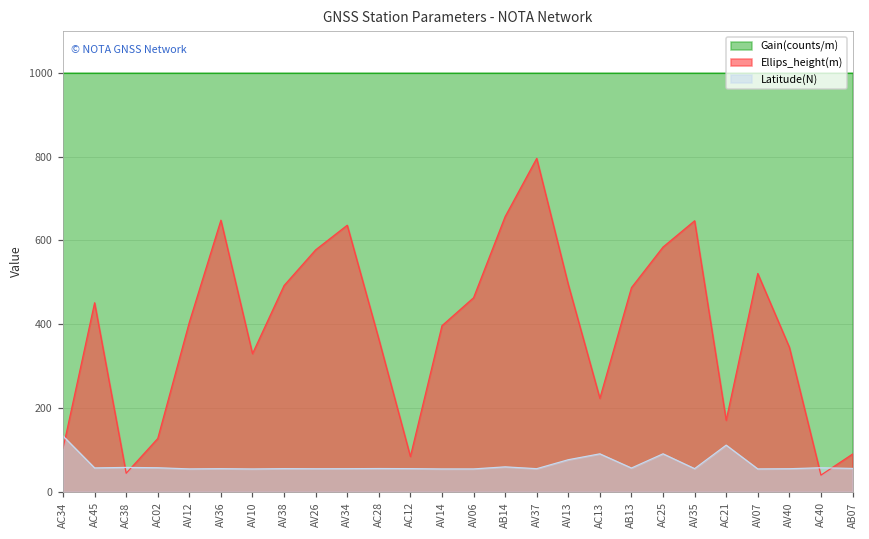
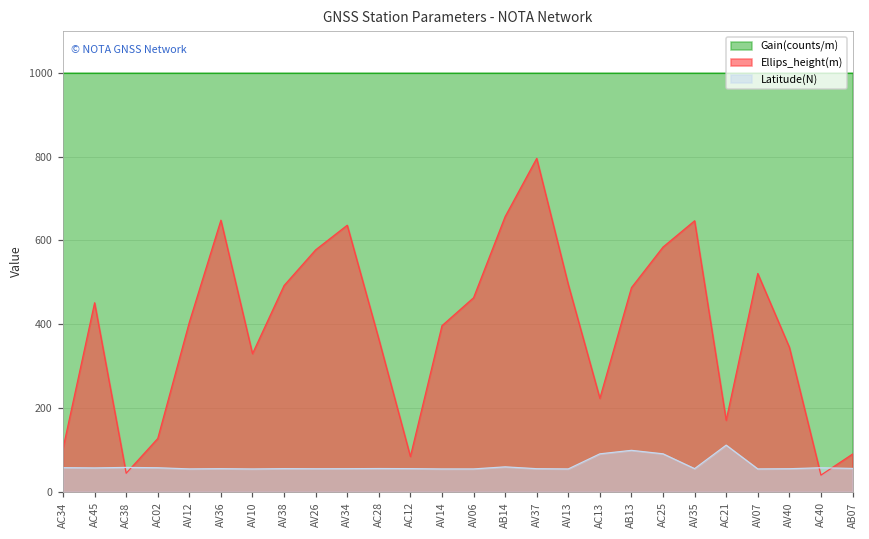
  {
    "Gain(counts/m)": {
      "AC34": 1000,
      "AC45": 1000,
      "AC38": 1000,
      "AC02": 1000,
      "AV12": 1000,
      "AV36": 1000,
      "AV10": 1000,
      "AV38": 1000,
      "AV26": 1000,
      "AV34": 1000,
      "AC28": 1000,
      "AC12": 1000,
      "AV14": 1000,
      "AV06": 1000,
      "AB14": 1000,
      "AV37": 1000,
      "AV13": 1000,
      "AC13": 1000,
      "AB13": 1000,
      "AC25": 1000,
      "AV35": 1000,
      "AC21": 1000,
      "AB07": 1000
    },
    "Ellips_height(m)": {
      "AC34": 100,
      "AC45": 450,
      "AC38": 40,
      "AC02": 130,
      "AV12": 400,
      "AV36": 650,
      "AV10": 330,
      "AV38": 490,
      "AV26": 580,
      "AV34": 640,
      "AC28": 360,
      "AC12": 80,
      "AV14": 400,
      "AV06": 460,
      "AB14": 660,
      "AV37": 800,
      "AV13": 490,
      "AC13": 220,
      "AB13": 490,
      "AC25": 580,
      "AV35": 650,
      "AC21": 170,
      "AV07": 520,
      "AV40": 350,
      "AC40": 40,
      "AB07": 90
    },
    "Latitude(N)": {
-     "AC34": 130,
+     "AC34": 60,
      "AC45": 60,
      "AC38": 60,
      "AC02": 60,
      "AV12": 50,
      "AV36": 50,
      "AV10": 50,
      "AV38": 50,
      "AV26": 50,
      "AV34": 50,
      "AC28": 60,
      "AC12": 50,
      "AV14": 50,
      "AV06": 50,
      "AB14": 60,
      "AV37": 50,
-     "AV13": 80,
+     "AV13": 50,
      "AC13": 90,
-     "AB13": 60,
+     "AB13": 100,
      "AC25": 90,
      "AV35": 50,
      "AC21": 110,
      "AV07": 50,
      "AV40": 50,
      "AC40": 60,
      "AB07": 60
    }
  }
